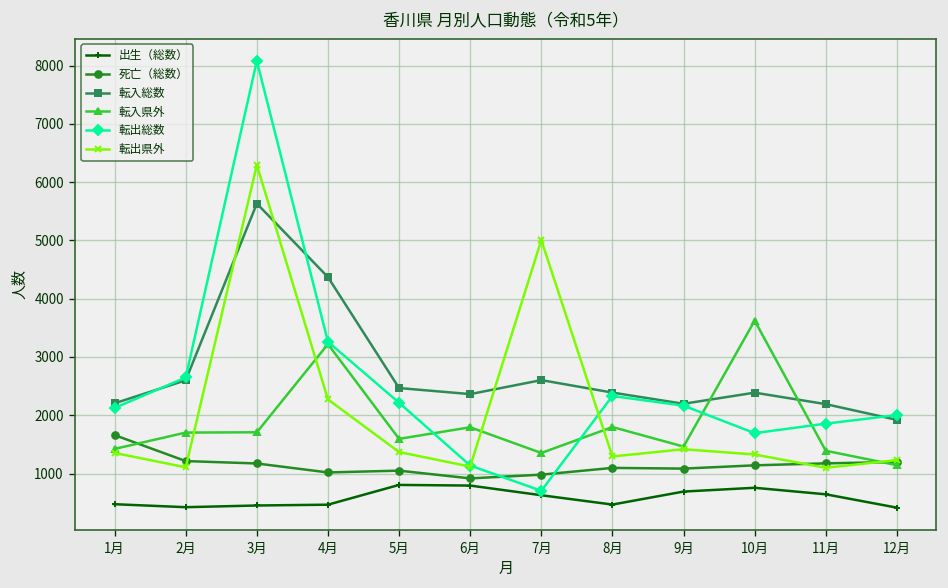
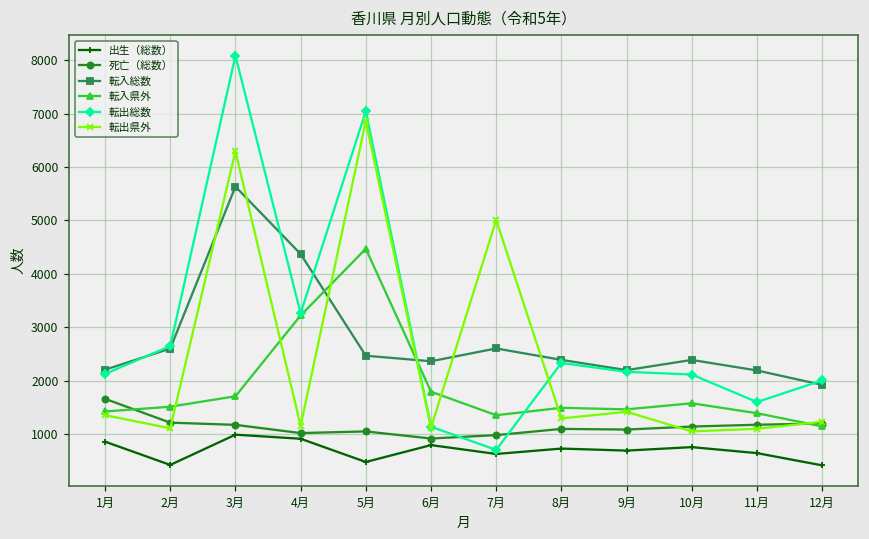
  {
    "出生（総数）": {
-     "1月": 500,
+     "1月": 900,
      "2月": 400,
-     "3月": 500,
-     "4月": 500,
-     "5月": 800,
+     "3月": 1000,
+     "4月": 900,
+     "5月": 500,
      "6月": 800,
      "7月": 600,
-     "8月": 500,
+     "8月": 700,
      "9月": 700,
      "10月": 800,
      "11月": 600,
      "12月": 400
    },
    "転入県外": {
      "1月": 1400,
-     "2月": 1700,
+     "2月": 1500,
      "3月": 1700,
-     "5月": 1600,
+     "5月": 4500,
      "6月": 1800,
      "7月": 1400,
-     "8月": 1800,
-     "10月": 3600,
+     "8月": 1500,
+     "10月": 1600,
      "11月": 1400,
      "12月": 1100
    },
    "転出総数": {
      "1月": 2100,
      "3月": 8100,
-     "5月": 2200,
+     "5月": 7000,
      "7月": 700,
      "8月": 2300,
-     "10月": 1700,
-     "11月": 1900,
+     "10月": 2100,
+     "11月": 1600,
      "12月": 2000
    },
    "転出県外": {
      "1月": 1400,
      "2月": 1100,
      "3月": 6300,
-     "4月": 2300,
-     "5月": 1400,
+     "4月": 1200,
+     "5月": 6900,
      "7月": 5000,
      "8月": 1300,
-     "10月": 1300,
+     "10月": 1100,
      "11月": 1100
    }
  }
